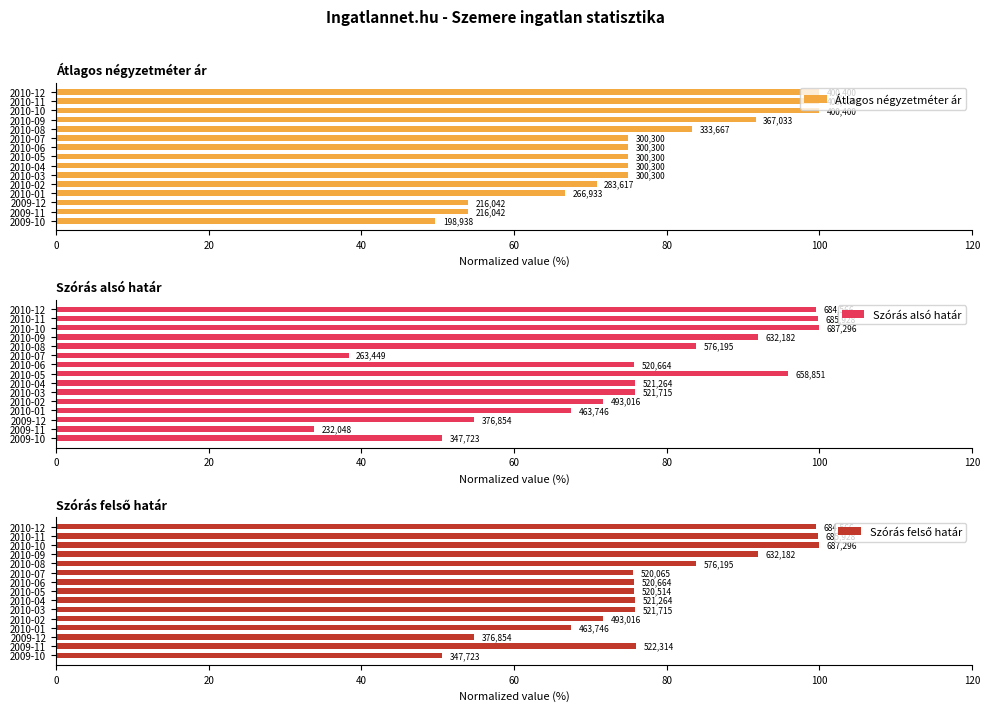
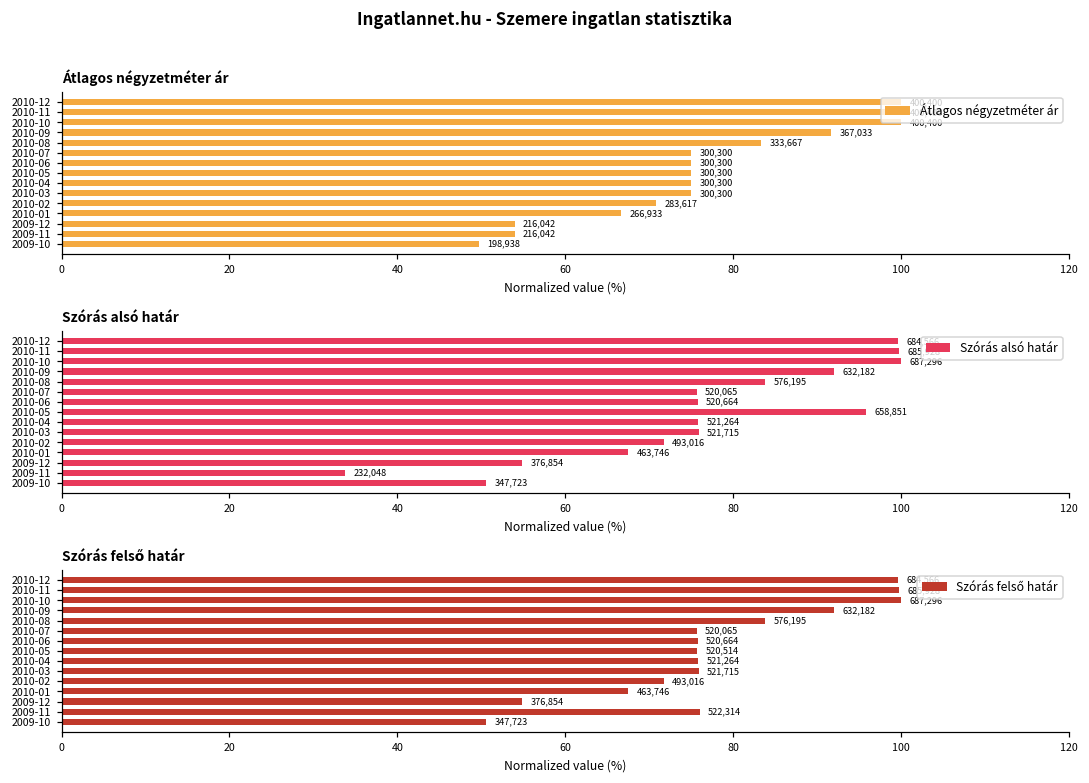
  {
    "Átlagos négyzetméter ár": {
      "2010-01": "67",
      "2009-10": "50"
    },
    "Szórás alsó határ": {
-     "2010-07": "263,449"
+     "2010-07": "520,065"
    },
    "Szórás felső határ": {
      "2010-01": "67"
    }
  }
